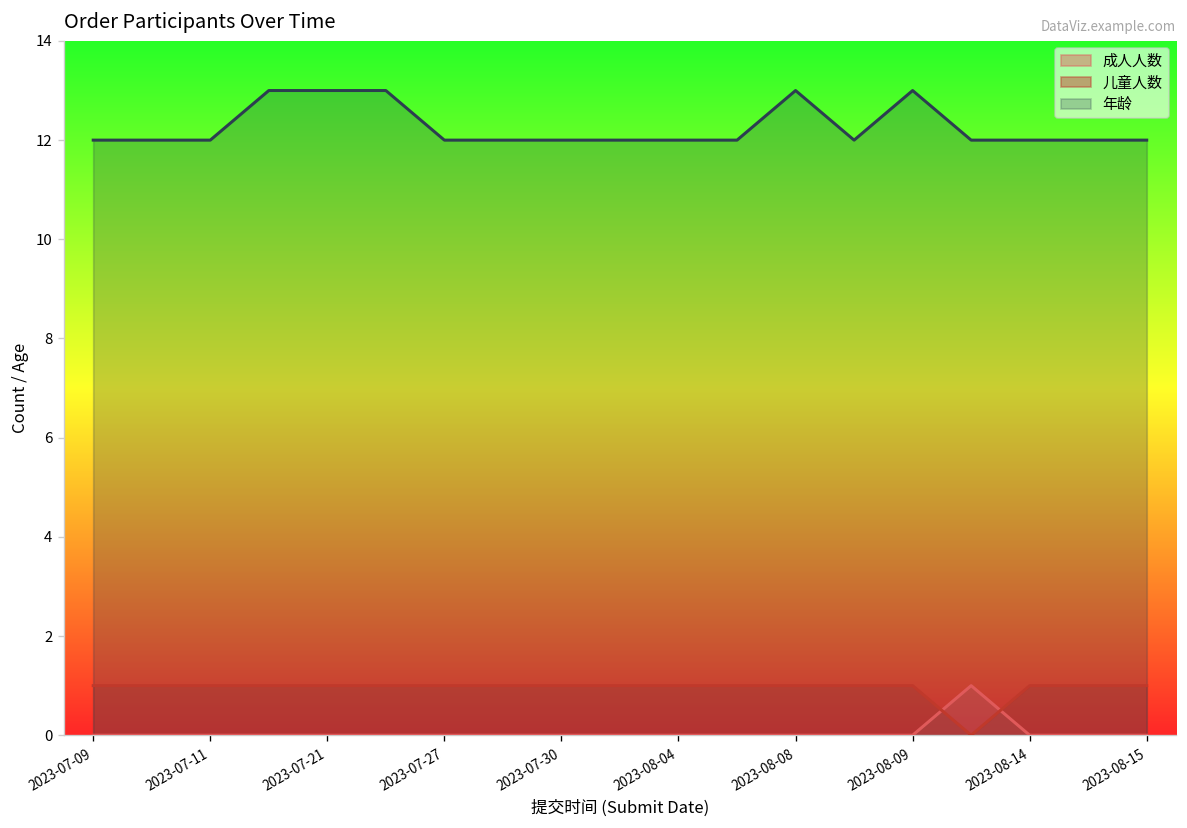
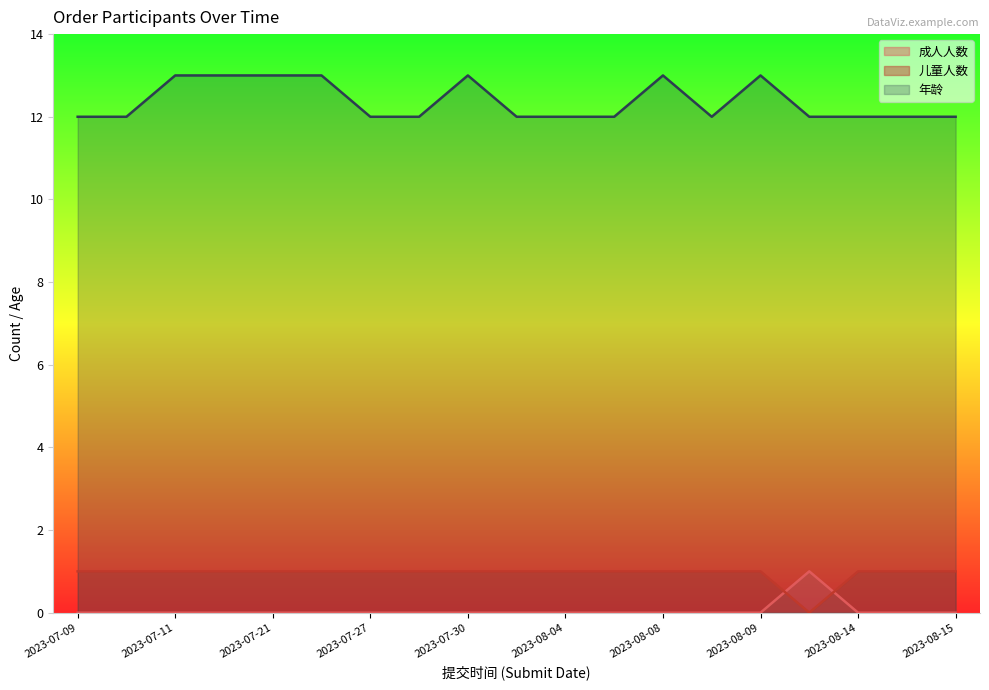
  {
    "年龄": {
-     "2023-07-11": 12,
+     "2023-07-11": 13,
      "2023-07-21": 13,
-     "2023-07-30": 12,
+     "2023-07-30": 13,
      "2023-08-09": 13,
      "2023-08-15": 12
    }
  }
